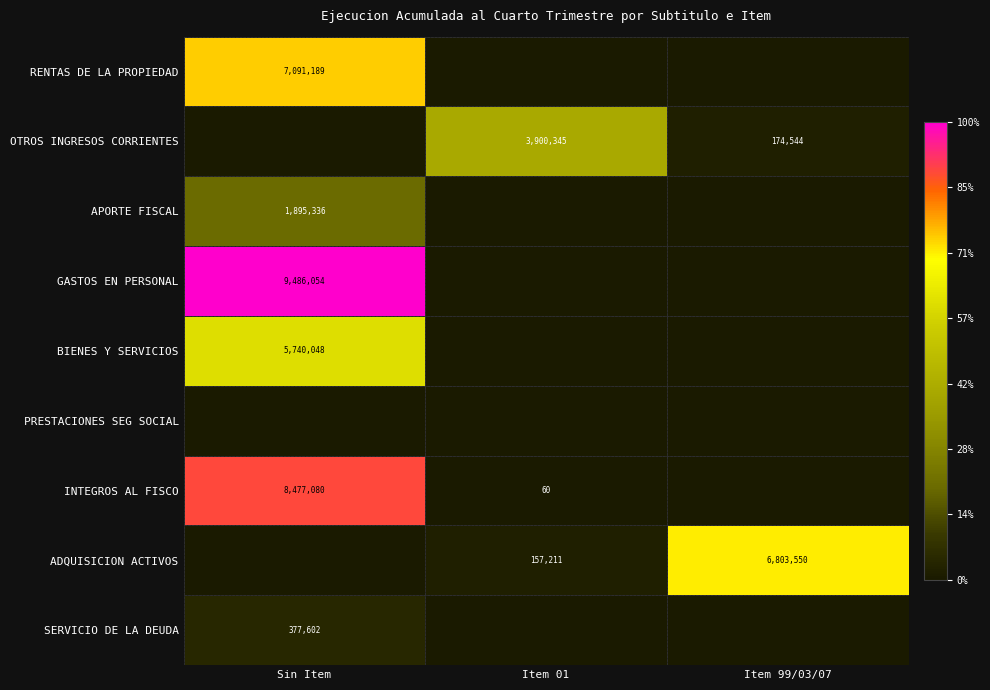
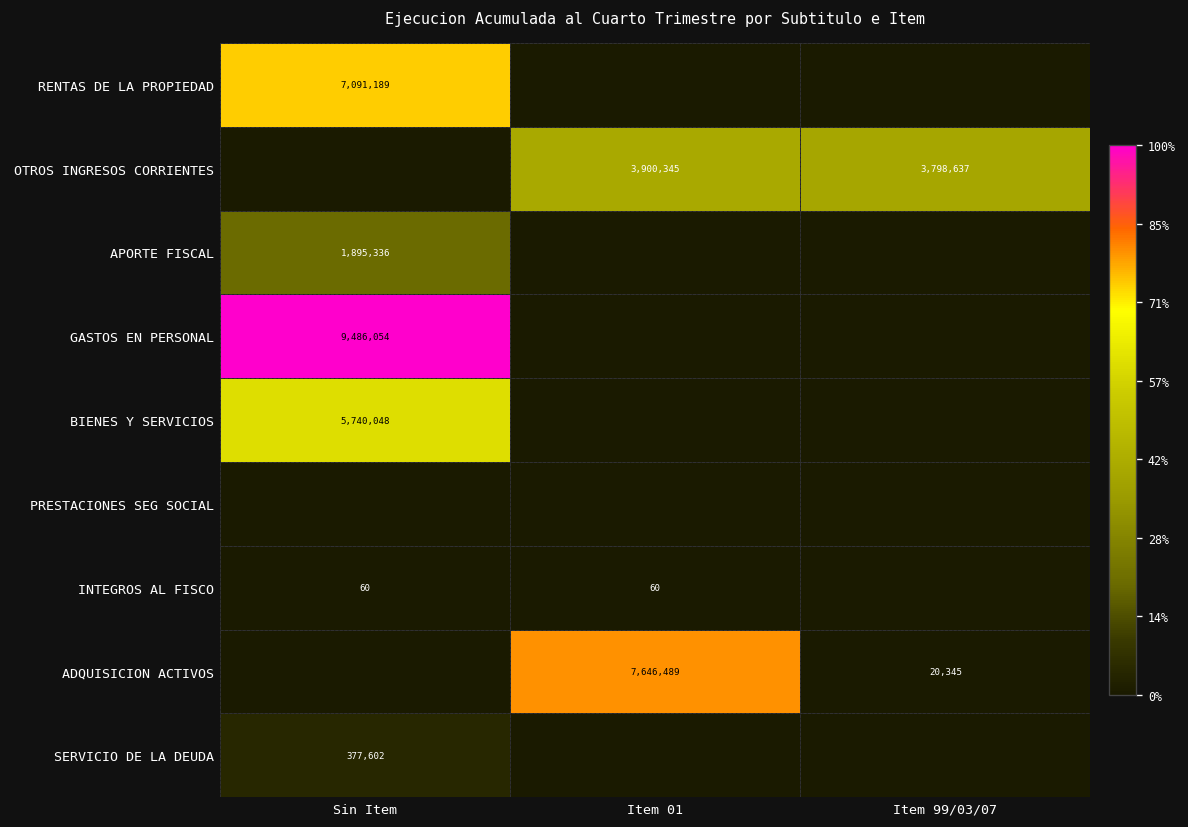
  {
    "RENTAS DE LA PROPIEDAD": {
      "Sin Item": "7,091,189"
    },
    "OTROS INGRESOS CORRIENTES": {
      "Item 01": "3,900,345",
-     "Item 99/03/07": "174,544"
+     "Item 99/03/07": "3,798,637"
    },
    "APORTE FISCAL": {
      "Sin Item": "1,895,336"
    },
    "GASTOS EN PERSONAL": {
      "Sin Item": "9,486,054"
    },
    "BIENES Y SERVICIOS": {
      "Sin Item": "5,740,048"
    },
    "INTEGROS AL FISCO": {
-     "Sin Item": "8,477,080",
+     "Sin Item": "60",
      "Item 01": "60"
    },
    "ADQUISICION ACTIVOS": {
-     "Item 01": "157,211",
-     "Item 99/03/07": "6,803,550"
+     "Item 01": "7,646,489",
+     "Item 99/03/07": "20,345"
    },
    "SERVICIO DE LA DEUDA": {
      "Sin Item": "377,602"
    }
  }
